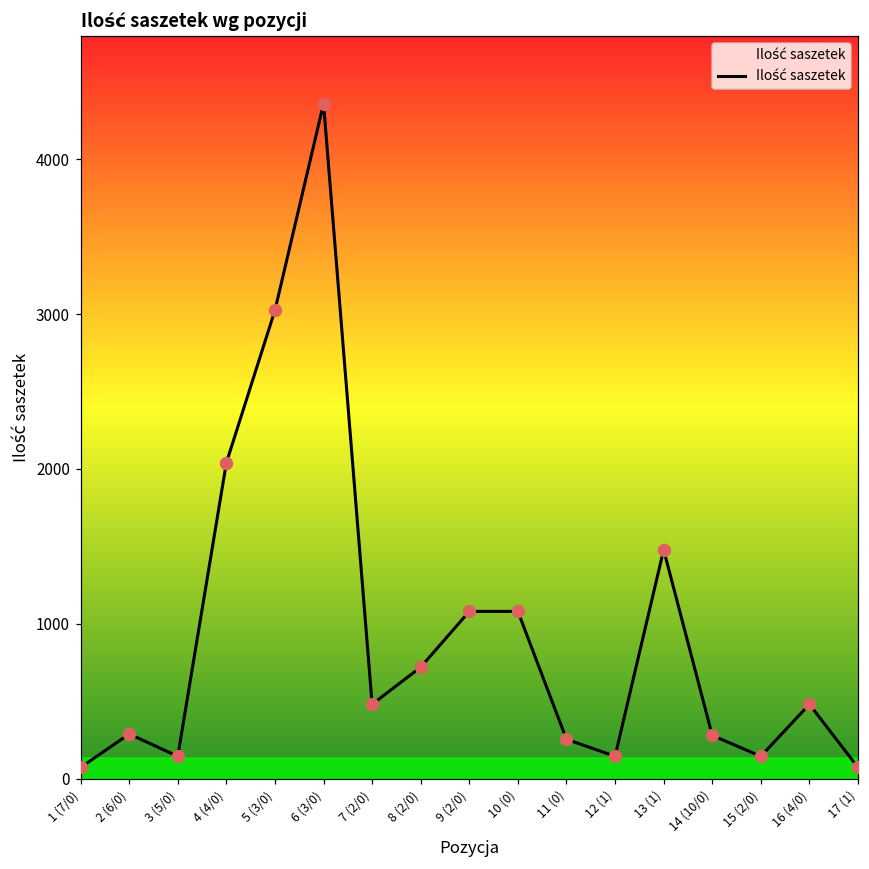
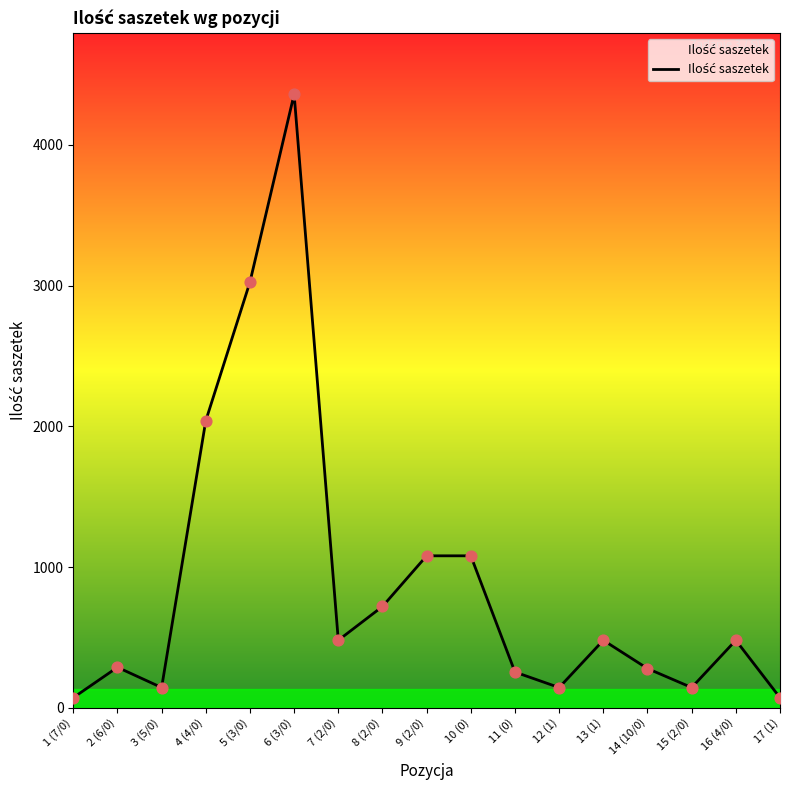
  {
    "2 (6/0)": 290,
    "3 (5/0)": 140,
    "4 (4/0)": 2040,
    "5 (3/0)": 3030,
    "6 (3/0)": 4360,
    "7 (2/0)": 480,
    "8 (2/0)": 720,
    "9 (2/0)": 1080,
    "10 (0)": 1080,
    "11 (0)": 250,
    "12 (1)": 140,
-   "13 (1)": 1480,
+   "13 (1)": 480,
    "14 (10/0)": 280,
    "15 (2/0)": 140,
    "16 (4/0)": 480
  }
